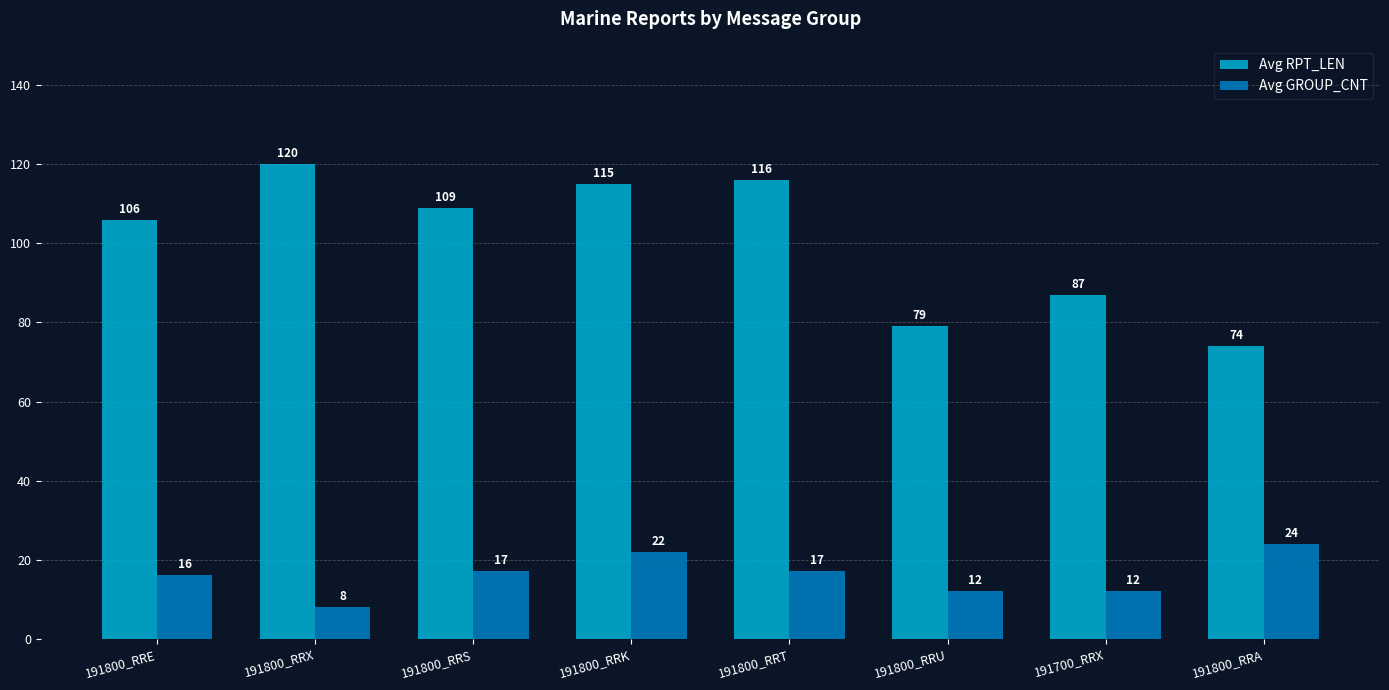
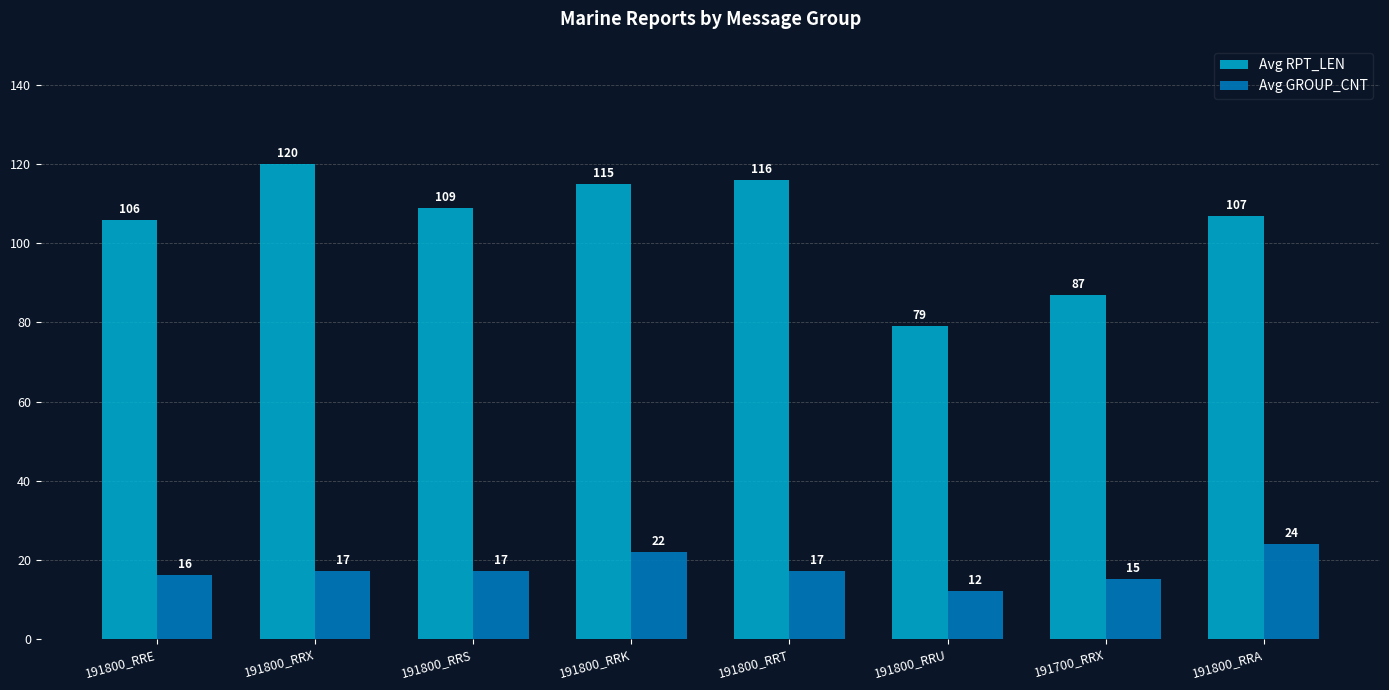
  {
    "Avg RPT_LEN": {
      "191800_RRE": 106,
      "191800_RRX": 120,
      "191800_RRS": 109,
      "191800_RRK": 115,
      "191800_RRT": 116,
      "191800_RRU": 79,
      "191700_RRX": 87,
-     "191800_RRA": 74
+     "191800_RRA": 107
    },
    "Avg GROUP_CNT": {
      "191800_RRE": 16,
-     "191800_RRX": 8,
+     "191800_RRX": 17,
      "191800_RRS": 17,
      "191800_RRK": 22,
      "191800_RRT": 17,
      "191800_RRU": 12,
-     "191700_RRX": 12,
+     "191700_RRX": 15,
      "191800_RRA": 24
    }
  }
